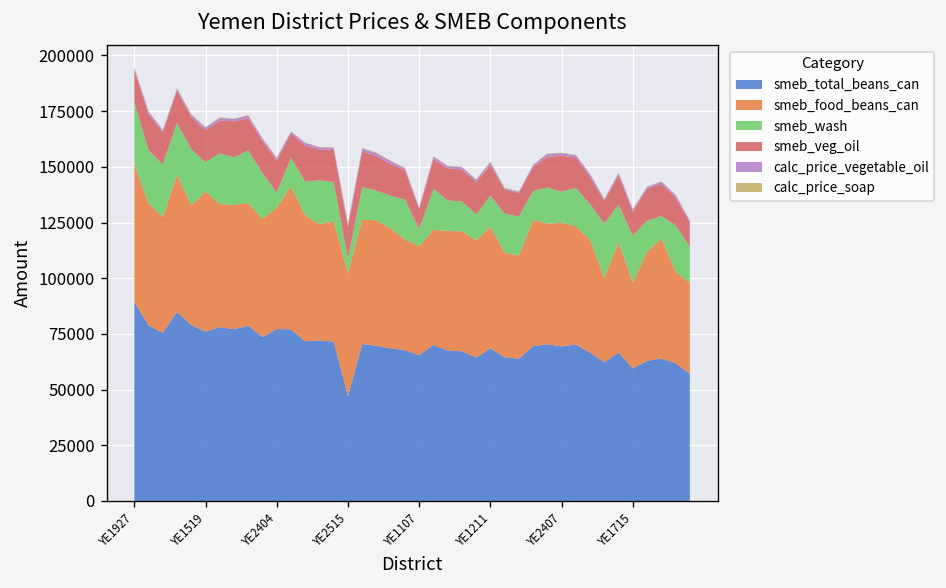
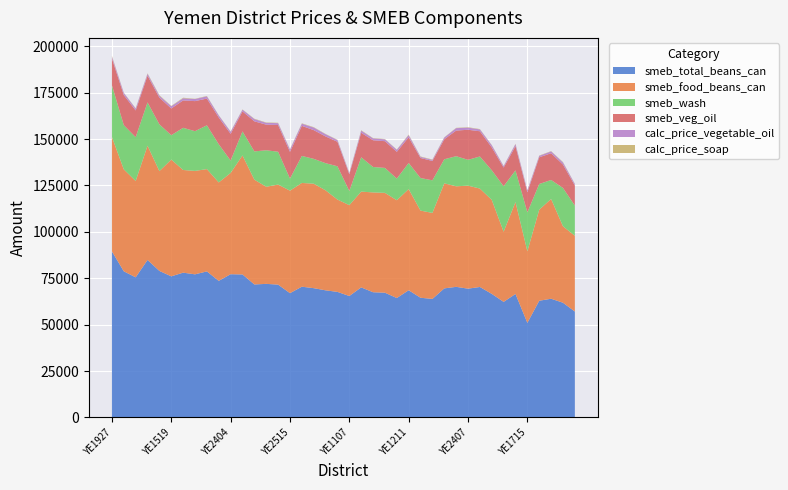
  {
    "smeb_total_beans_can": {
      "YE1927": 89000,
      "YE1519": 76000,
      "YE2404": 77000,
-     "YE2515": 47000,
+     "YE2515": 67000,
      "YE1107": 65000,
      "YE1211": 69000,
      "YE2407": 69000,
-     "YE1715": 60000
+     "YE1715": 51000
    },
    "smeb_wash": {
      "YE1927": 28000,
      "YE1519": 13000,
      "YE2404": 7000,
      "YE2515": 6000,
      "YE1107": 8000,
      "YE1211": 14000,
      "YE2407": 14000,
      "YE1715": 21000
    }
  }
